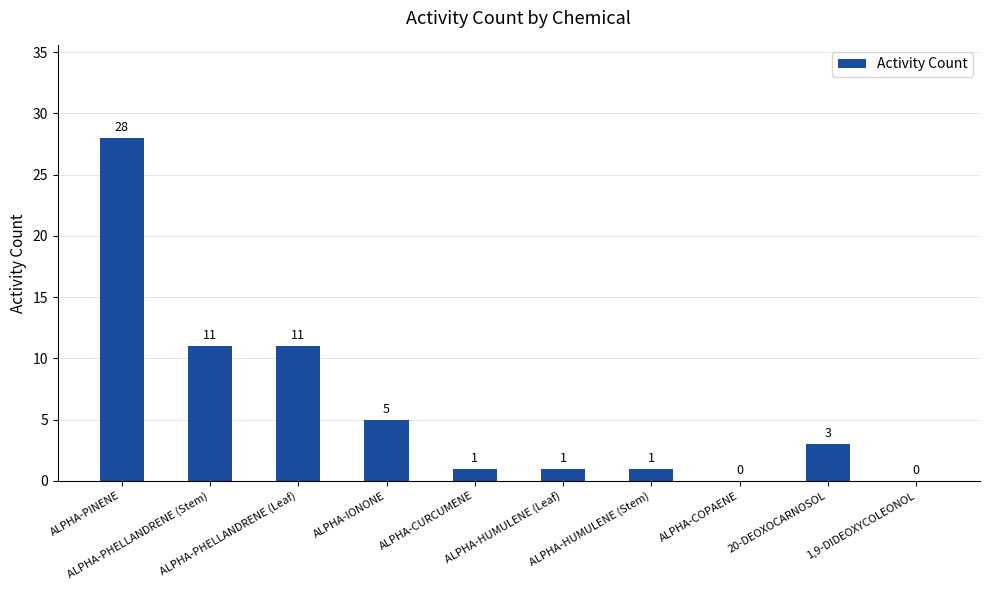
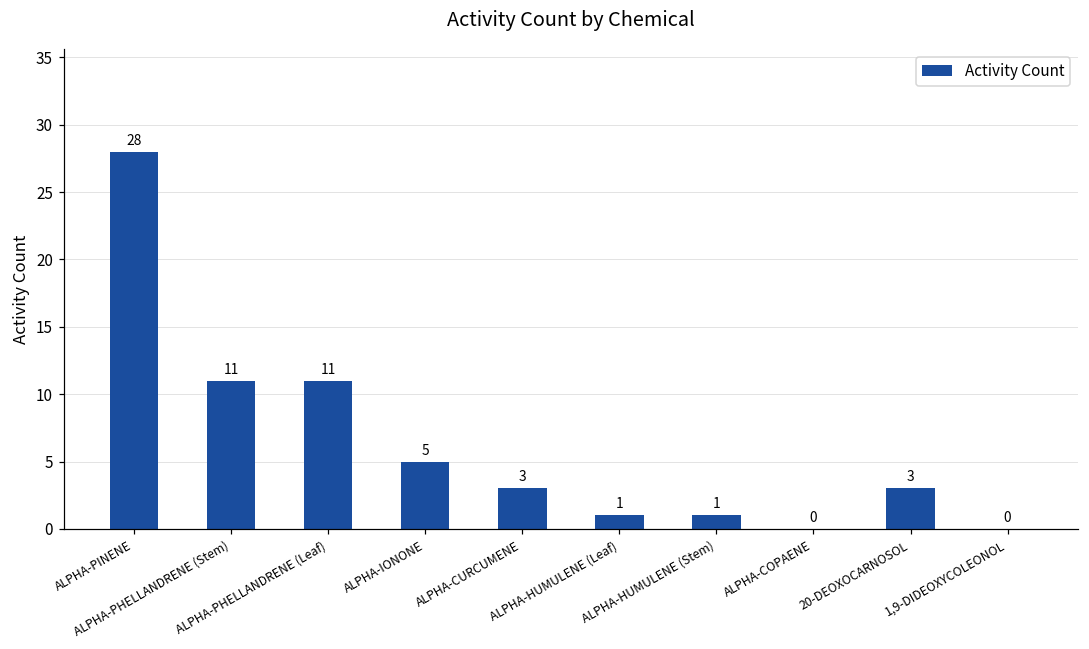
  {
    "ALPHA-PINENE": 28,
    "ALPHA-PHELLANDRENE (Stem)": 11,
    "ALPHA-PHELLANDRENE (Leaf)": 11,
    "ALPHA-IONONE": 5,
-   "ALPHA-CURCUMENE": 1,
+   "ALPHA-CURCUMENE": 3,
    "ALPHA-HUMULENE (Leaf)": 1,
    "ALPHA-HUMULENE (Stem)": 1,
    "ALPHA-COPAENE": 0,
    "20-DEOXOCARNOSOL": 3,
    "1,9-DIDEOXYCOLEONOL": 0
  }
